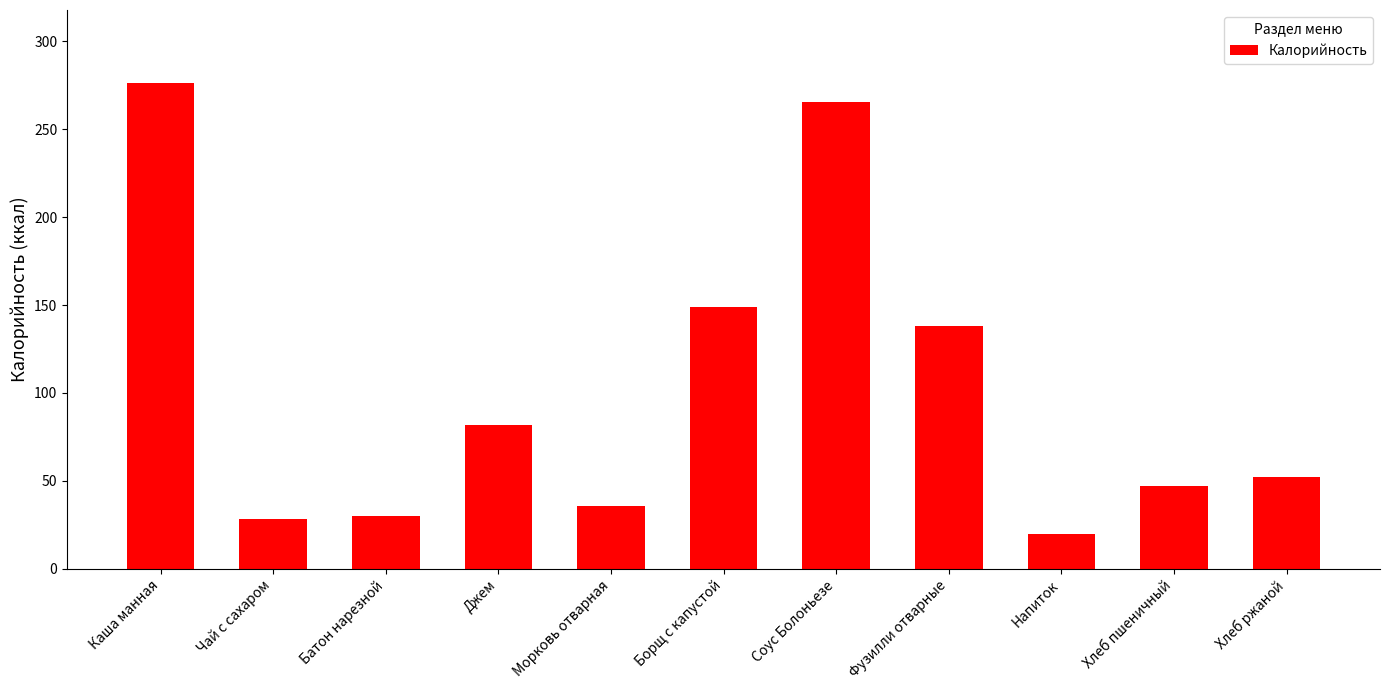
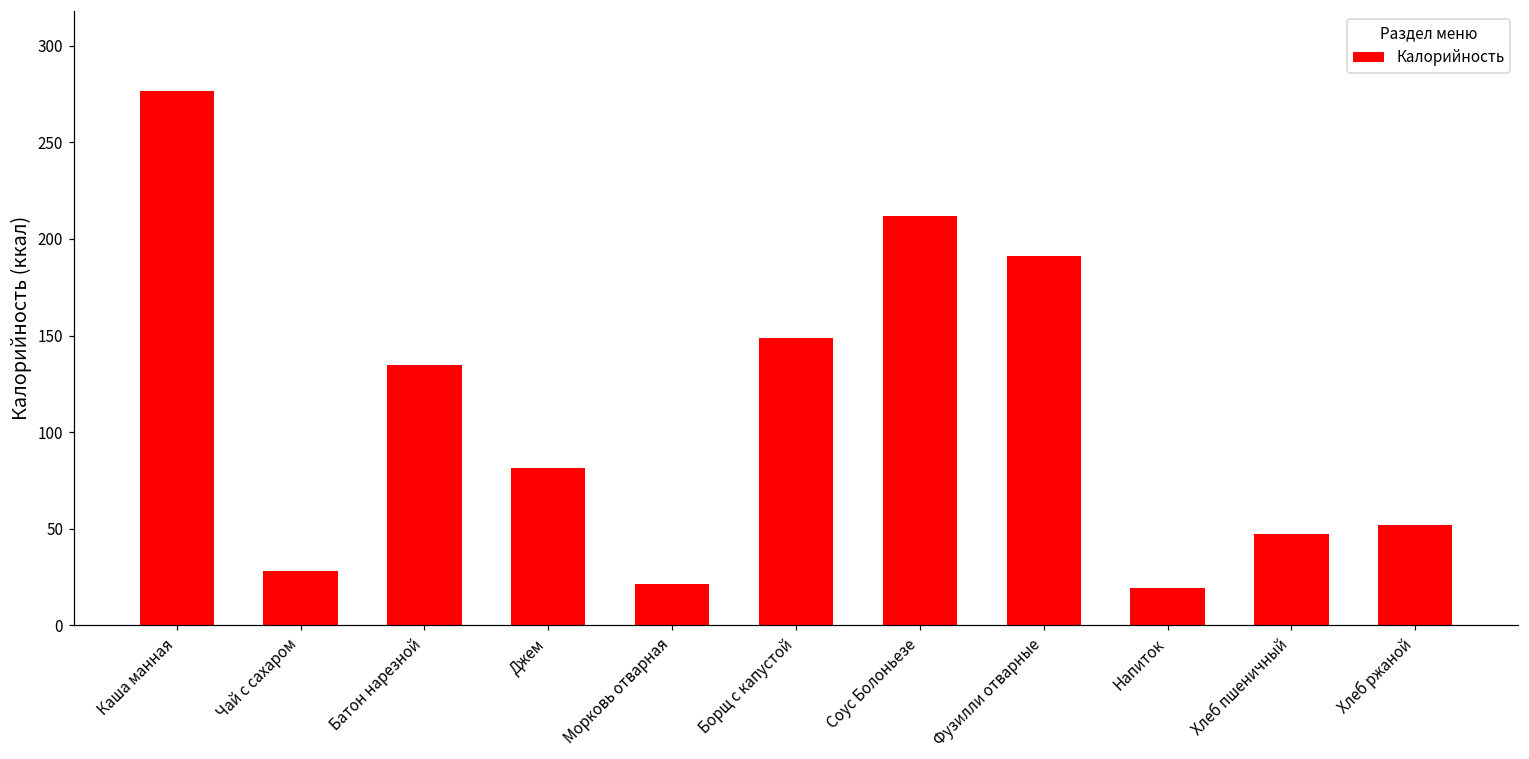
  {
    "Каша манная": 276,
    "Чай с сахаром": 28,
-   "Батон нарезной": 30,
+   "Батон нарезной": 135,
    "Джем": 82,
-   "Морковь отварная": 36,
+   "Морковь отварная": 21,
    "Борщ с капустой": 149,
-   "Соус Болоньезе": 266,
-   "Фузилли отварные": 138,
+   "Соус Болоньезе": 212,
+   "Фузилли отварные": 191,
    "Напиток": 20,
    "Хлеб пшеничный": 47,
    "Хлеб ржаной": 52
  }
